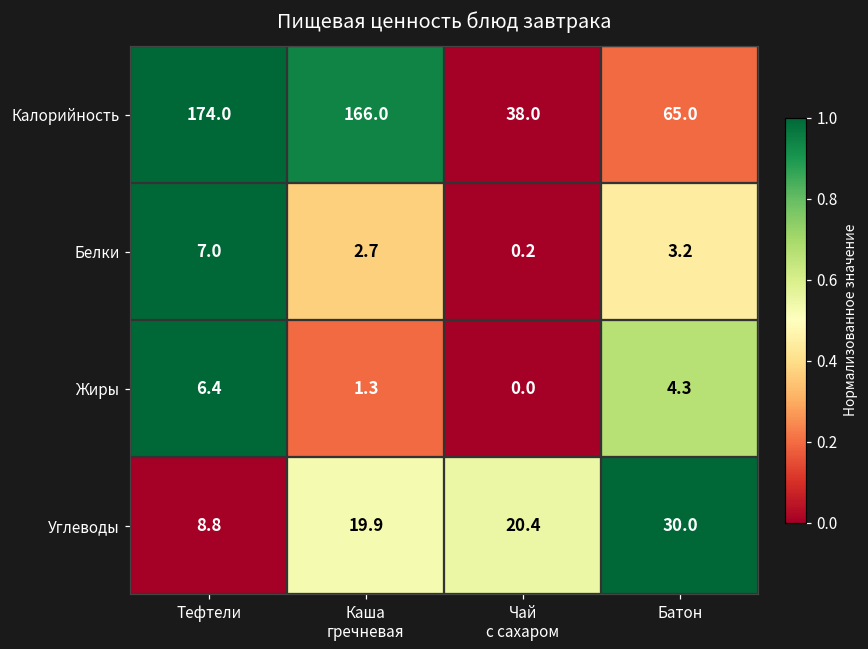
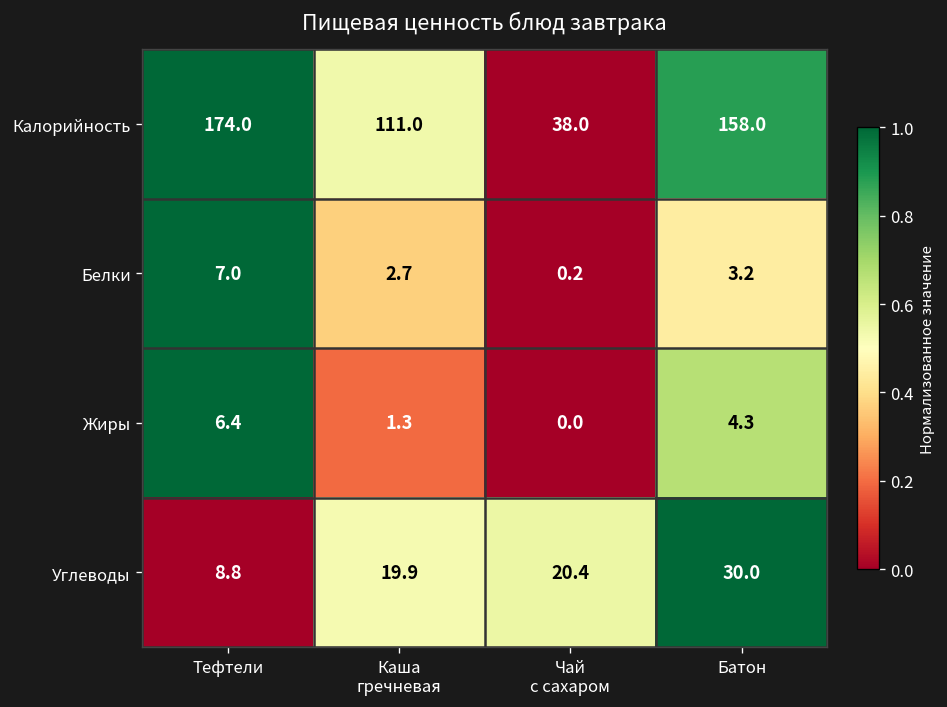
  {
    "Калорийность": {
      "Тефтели": 174.0,
-     "Каша гречневая": 166.0,
+     "Каша гречневая": 111.0,
      "Чай с сахаром": 38.0,
-     "Батон": 65.0
+     "Батон": 158.0
    },
    "Белки": {
      "Тефтели": 7.0,
      "Каша гречневая": 2.7,
      "Чай с сахаром": 0.2,
      "Батон": 3.2
    },
    "Жиры": {
      "Тефтели": 6.4,
      "Каша гречневая": 1.3,
      "Чай с сахаром": 0.0,
      "Батон": 4.3
    },
    "Углеводы": {
      "Тефтели": 8.8,
      "Каша гречневая": 19.9,
      "Чай с сахаром": 20.4,
      "Батон": 30.0
    }
  }
